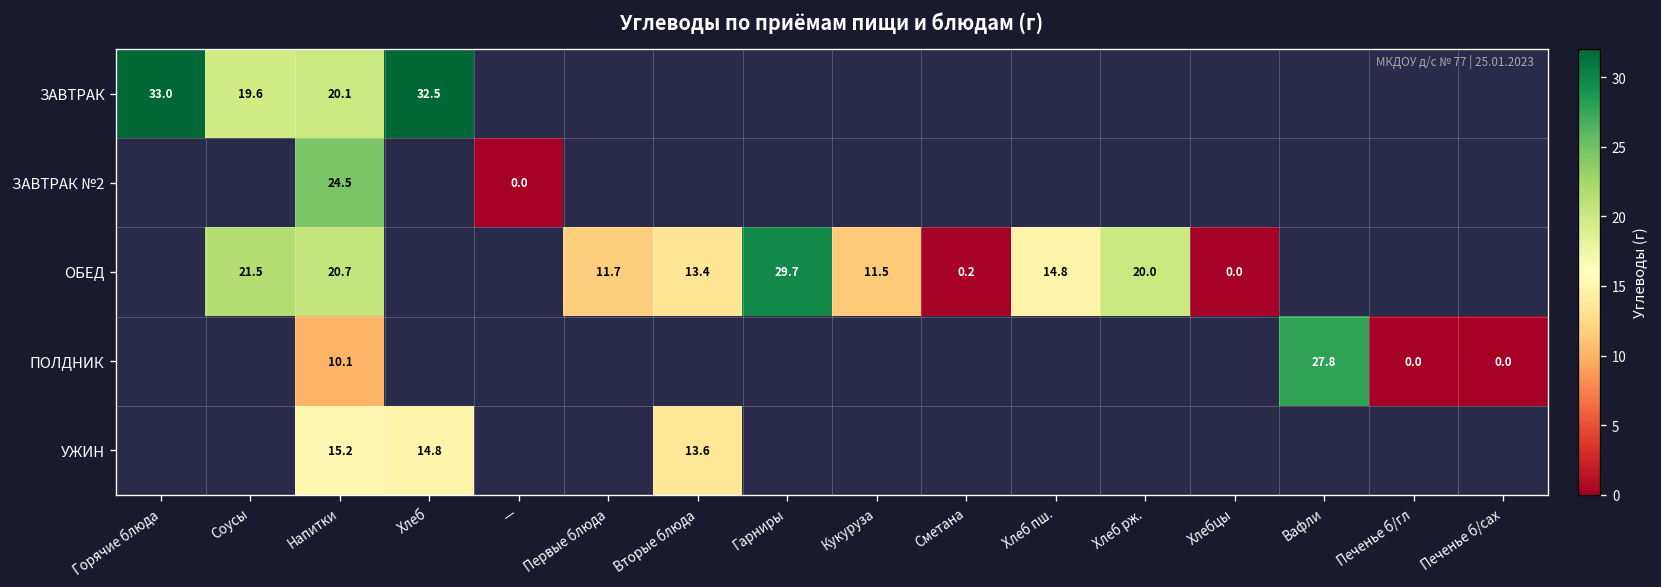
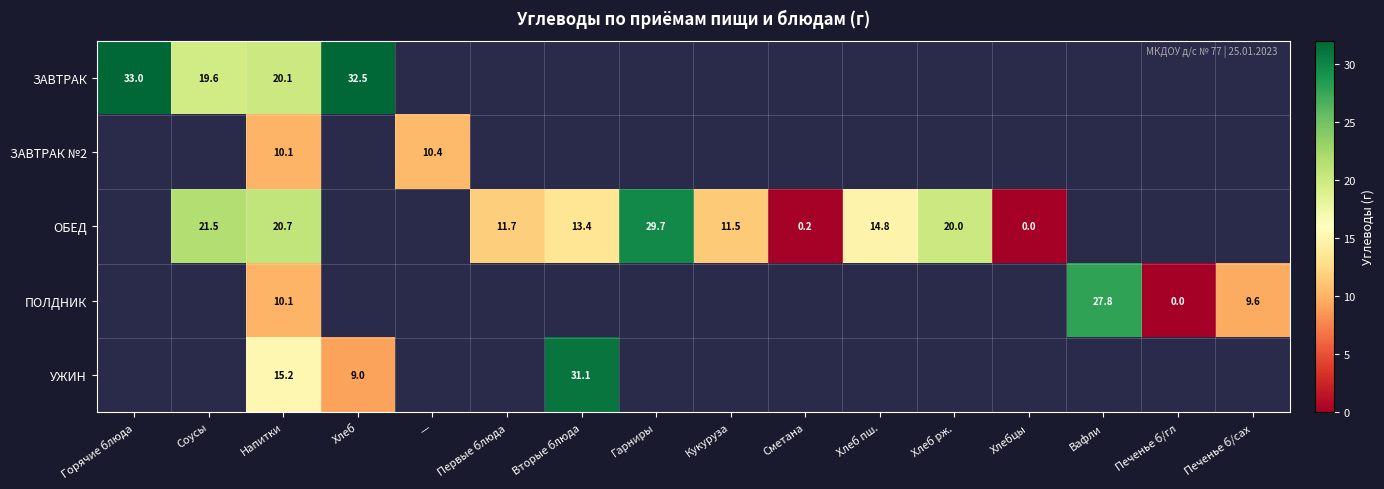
  {
    "ЗАВТРАК": {
      "Горячие блюда": 33.0,
      "Соусы": 19.6,
      "Напитки": 20.1,
      "Хлеб": 32.5
    },
    "ЗАВТРАК №2": {
-     "Напитки": 24.5,
-     "—": 0.0
+     "Напитки": 10.1,
+     "—": 10.4
    },
    "ОБЕД": {
      "Соусы": 21.5,
      "Напитки": 20.7,
      "Первые блюда": 11.7,
      "Вторые блюда": 13.4,
      "Гарниры": 29.7,
      "Кукуруза": 11.5,
      "Сметана": 0.2,
      "Хлеб пш.": 14.8,
      "Хлеб рж.": 20.0,
      "Хлебцы": 0.0
    },
    "ПОЛДНИК": {
      "Напитки": 10.1,
      "Вафли": 27.8,
      "Печенье б/гл": 0.0,
-     "Печенье б/сах": 0.0
+     "Печенье б/сах": 9.6
    },
    "УЖИН": {
      "Напитки": 15.2,
-     "Хлеб": 14.8,
-     "Вторые блюда": 13.6
+     "Хлеб": 9.0,
+     "Вторые блюда": 31.1
    }
  }
